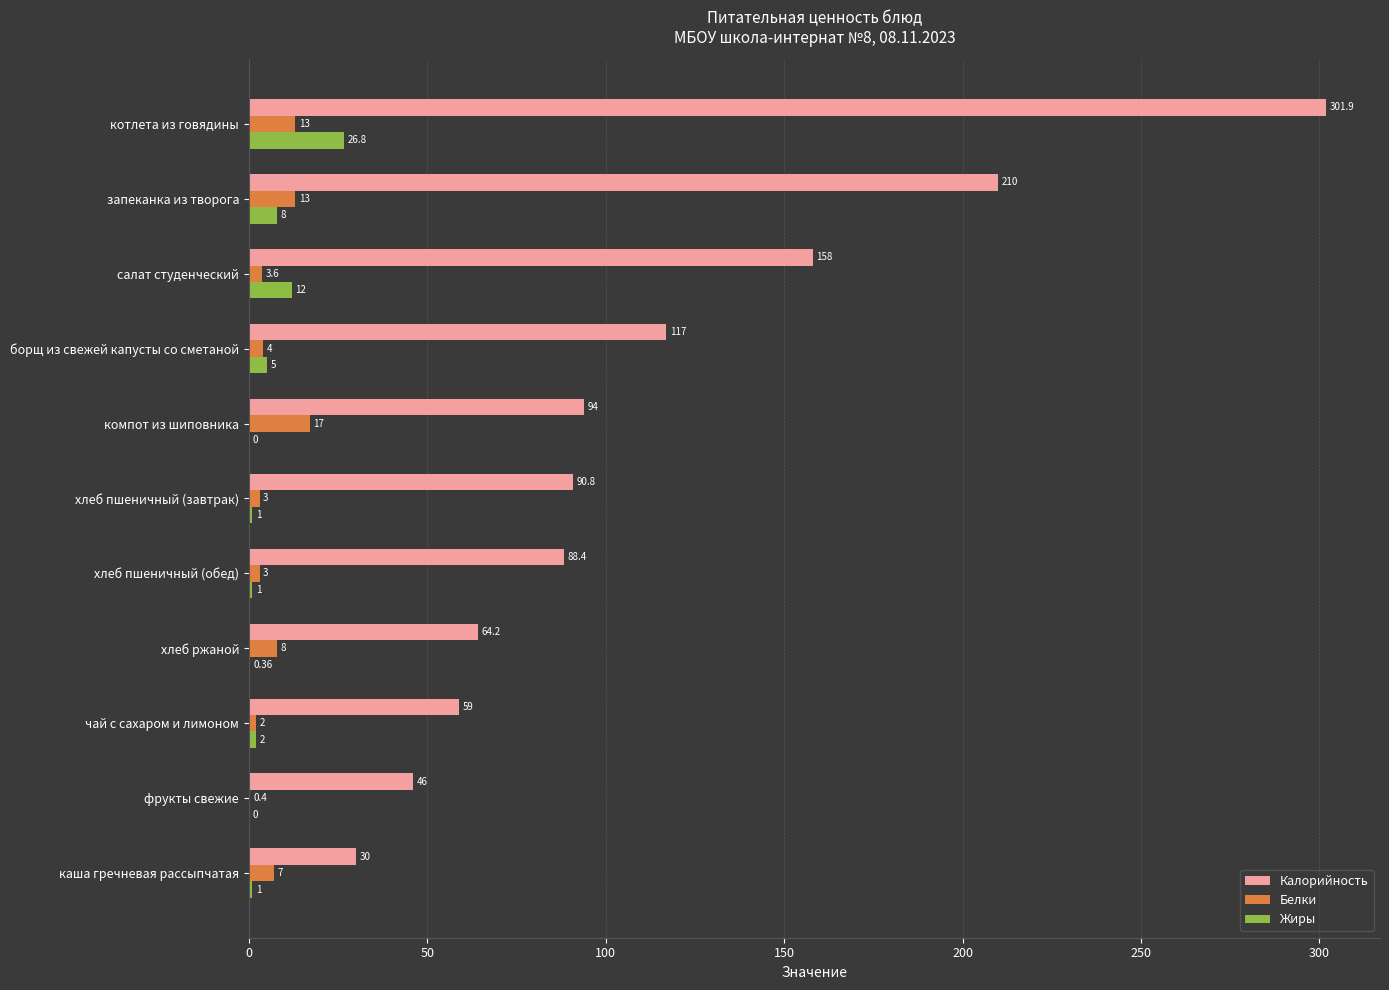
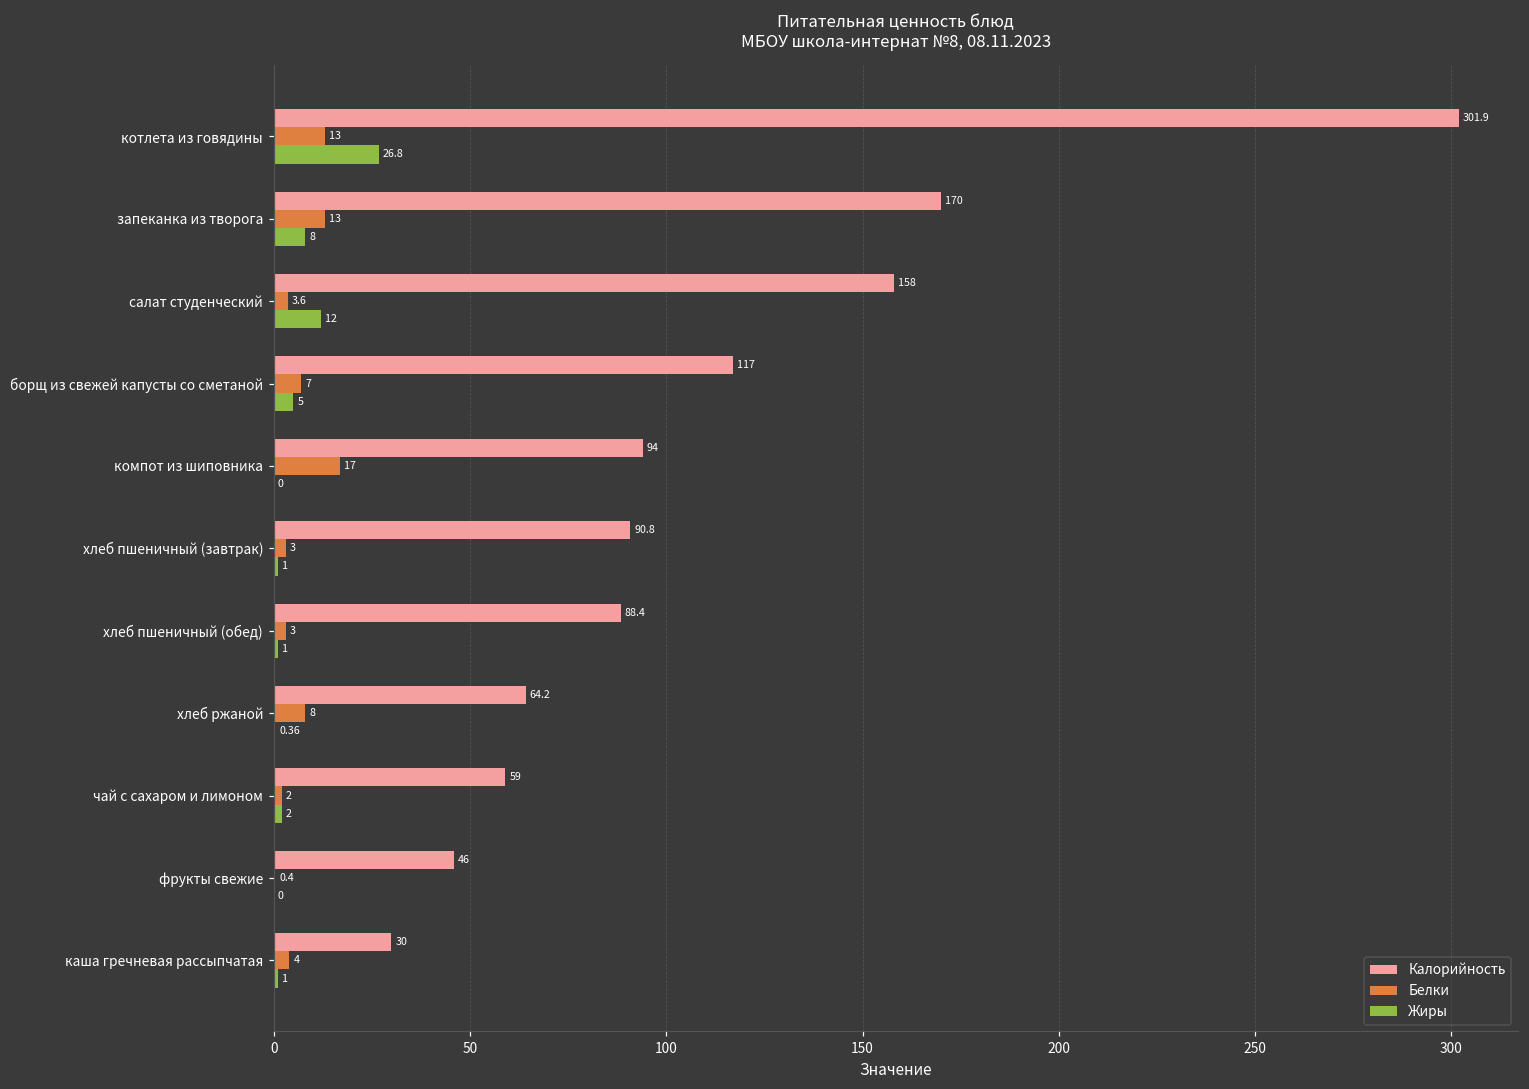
  {
    "Калорийность": {
      "котлета из говядины": 301.9,
-     "запеканка из творога": 210,
+     "запеканка из творога": 170,
      "салат студенческий": 158,
      "борщ из свежей капусты со сметаной": 117,
      "компот из шиповника": 94,
      "хлеб пшеничный (завтрак)": 90.8,
      "хлеб пшеничный (обед)": 88.4,
      "хлеб ржаной": 64.2,
      "чай с сахаром и лимоном": 59,
      "фрукты свежие": 46,
      "каша гречневая рассыпчатая": 30
    },
    "Белки": {
      "котлета из говядины": 13,
      "запеканка из творога": 13,
      "салат студенческий": 3.6,
-     "борщ из свежей капусты со сметаной": 4,
+     "борщ из свежей капусты со сметаной": 7,
      "компот из шиповника": 17,
      "хлеб пшеничный (завтрак)": 3,
      "хлеб пшеничный (обед)": 3,
      "хлеб ржаной": 8,
      "чай с сахаром и лимоном": 2,
      "фрукты свежие": 0.4,
-     "каша гречневая рассыпчатая": 7
+     "каша гречневая рассыпчатая": 4
    },
    "Жиры": {
      "котлета из говядины": 26.8,
      "запеканка из творога": 8,
      "салат студенческий": 12,
      "борщ из свежей капусты со сметаной": 5,
      "компот из шиповника": 0,
      "хлеб пшеничный (завтрак)": 1,
      "хлеб пшеничный (обед)": 1,
      "хлеб ржаной": 0.36,
      "чай с сахаром и лимоном": 2,
      "фрукты свежие": 0,
      "каша гречневая рассыпчатая": 1
    }
  }
